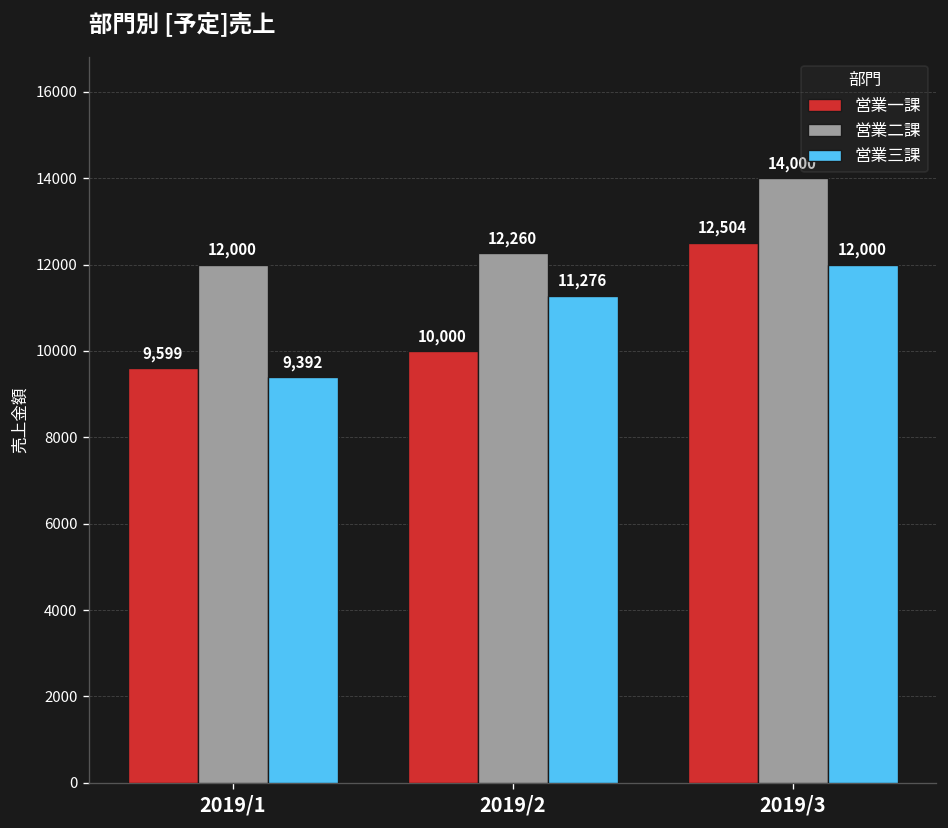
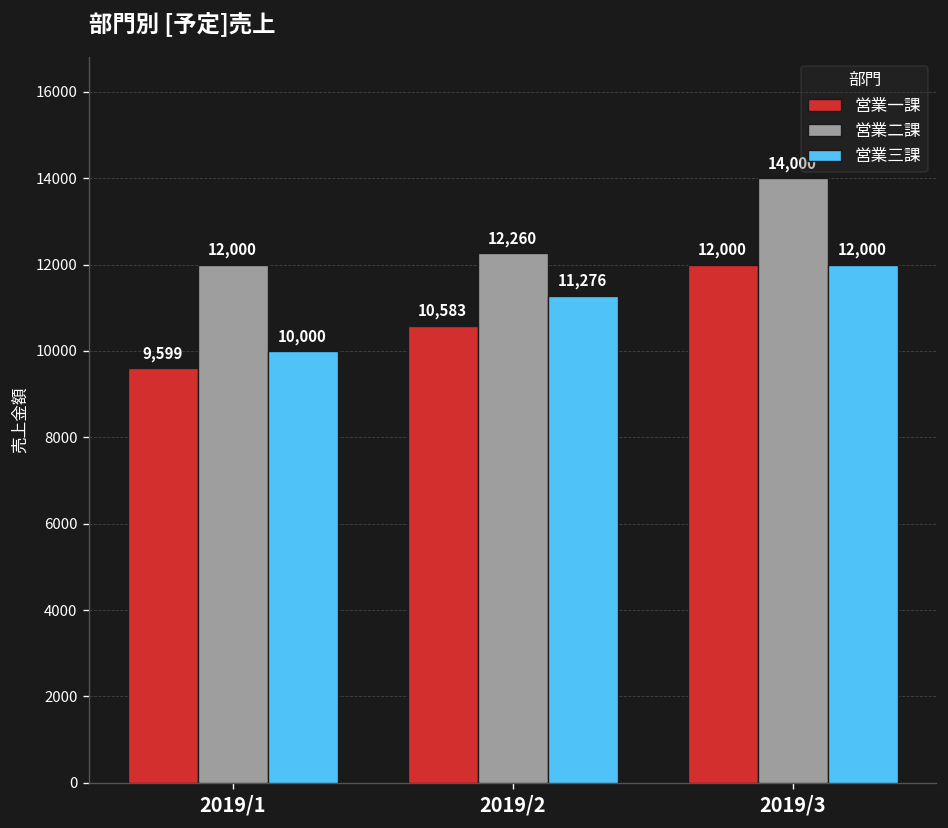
  {
    "営業一課": {
      "2019/1": "9,599",
-     "2019/2": "10,000",
-     "2019/3": "12,504"
+     "2019/2": "10,583",
+     "2019/3": "12,000"
    },
    "営業二課": {
      "2019/1": "12,000",
      "2019/2": "12,260"
    },
    "営業三課": {
-     "2019/1": "9,392",
+     "2019/1": "10,000",
      "2019/2": "11,276",
      "2019/3": "12,000"
    }
  }
